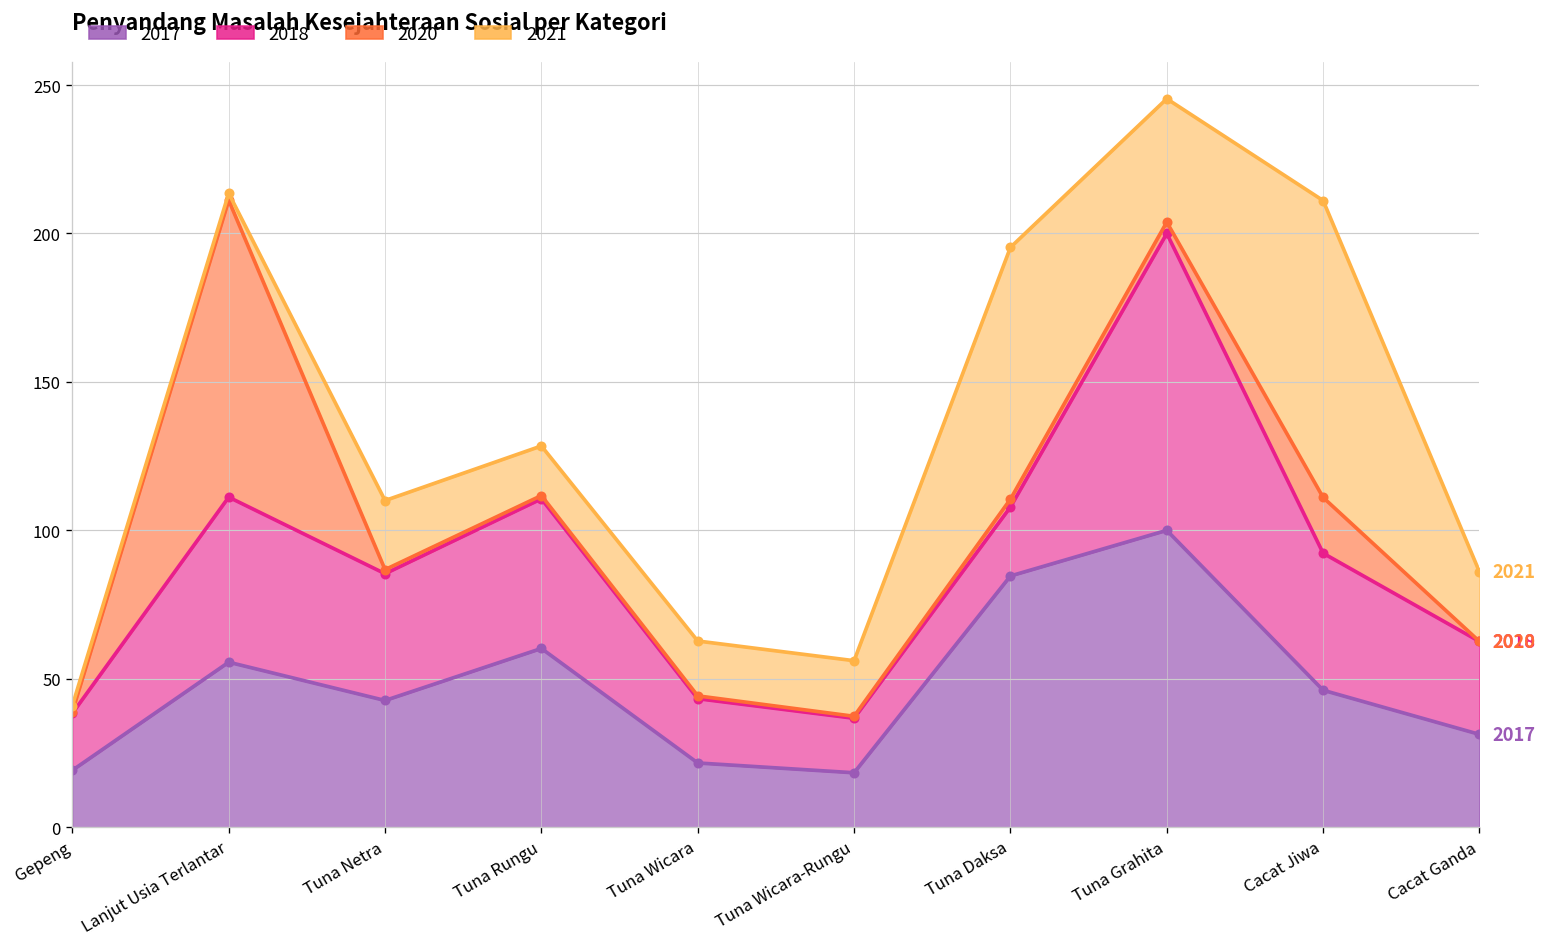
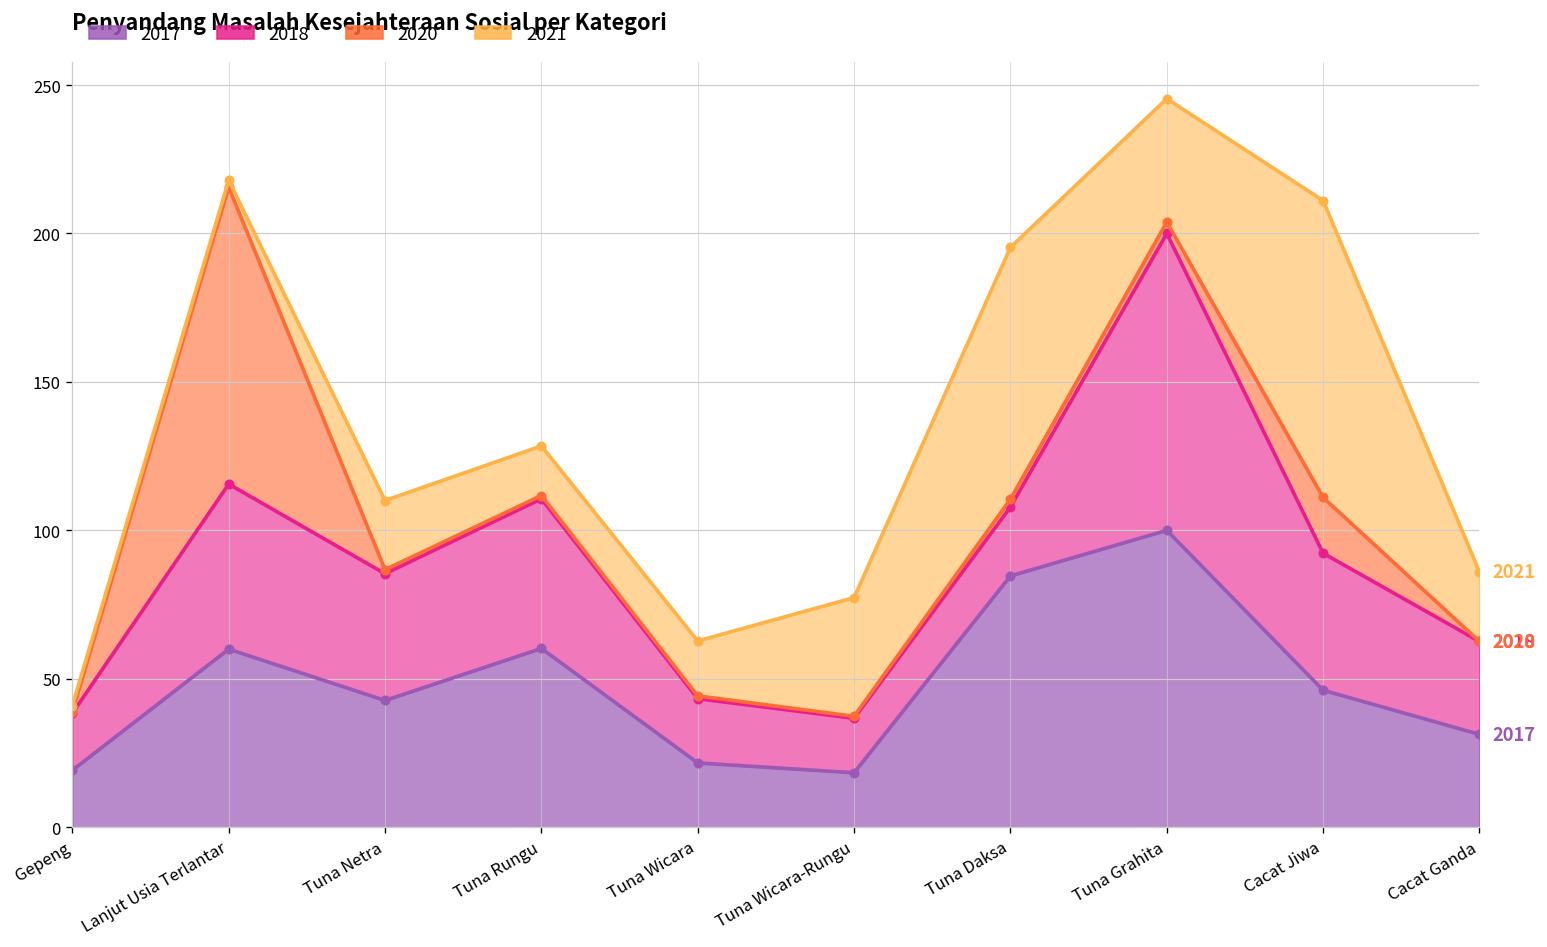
  {
    "2017": {
      "Gepeng": 19,
-     "Lanjut Usia Terlantar": 56,
+     "Lanjut Usia Terlantar": 60,
      "Tuna Netra": 43,
      "Tuna Rungu": 60,
      "Tuna Wicara": 22,
      "Tuna Wicara-Rungu": 18,
      "Tuna Daksa": 85,
      "Tuna Grahita": 100,
      "Cacat Jiwa": 46
    },
    "2018": {
      "Lanjut Usia Terlantar": 56,
      "Tuna Netra": 43,
      "Tuna Rungu": 50,
      "Tuna Daksa": 23,
      "Tuna Grahita": 100,
      "Cacat Jiwa": 46
    },
    "2020": {
      "Lanjut Usia Terlantar": 100,
      "Tuna Netra": 1,
      "Tuna Rungu": 1,
      "Tuna Daksa": 3,
      "Tuna Grahita": 4,
      "Cacat Jiwa": 19
    },
    "2021": {
      "Gepeng": 2,
      "Lanjut Usia Terlantar": 2,
      "Tuna Netra": 23,
      "Tuna Rungu": 17,
      "Tuna Wicara": 18,
-     "Tuna Wicara-Rungu": 19,
+     "Tuna Wicara-Rungu": 40,
      "Tuna Daksa": 85,
      "Tuna Grahita": 42,
      "Cacat Jiwa": 100
    }
  }
